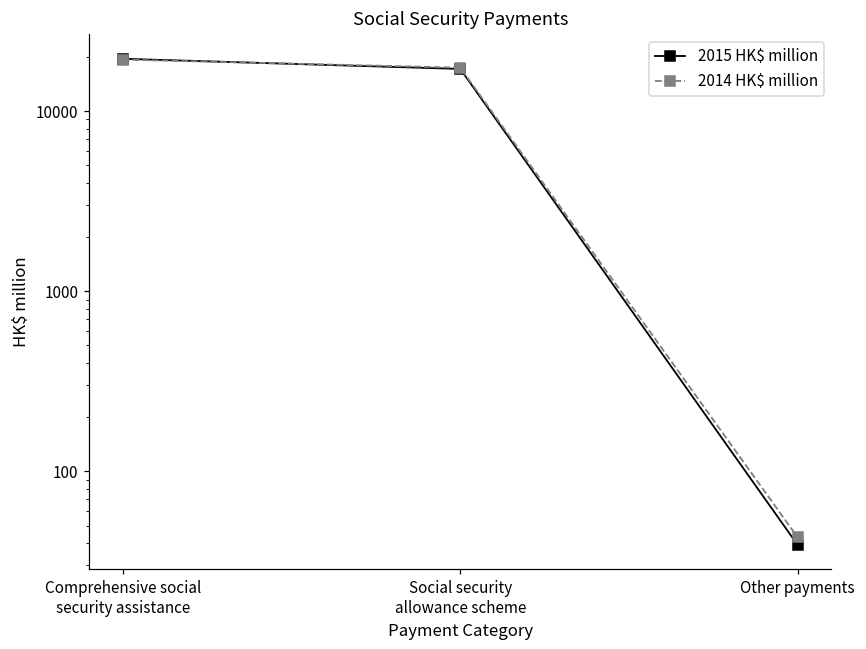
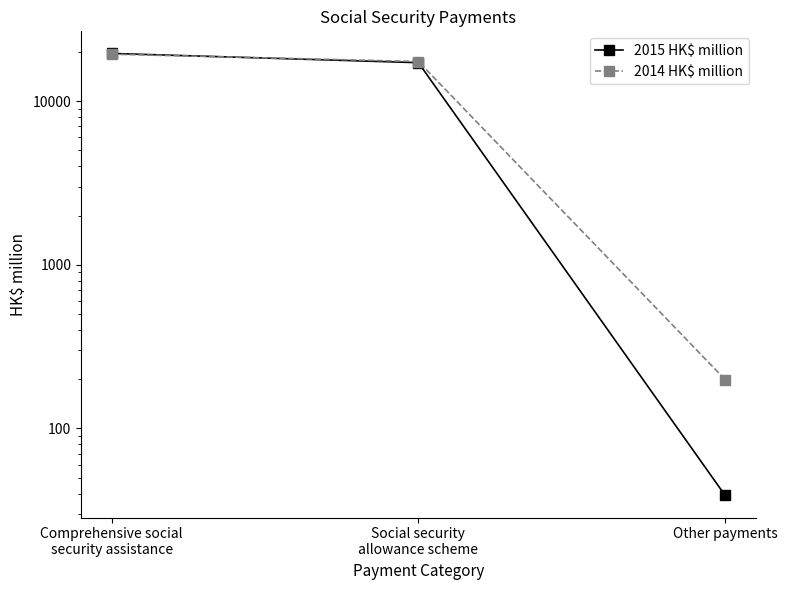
  {
    "2015 HK$ million": {
      "Other payments": 39
    },
    "2014 HK$ million": {
-     "Other payments": 43
+     "Other payments": 200
    }
  }
